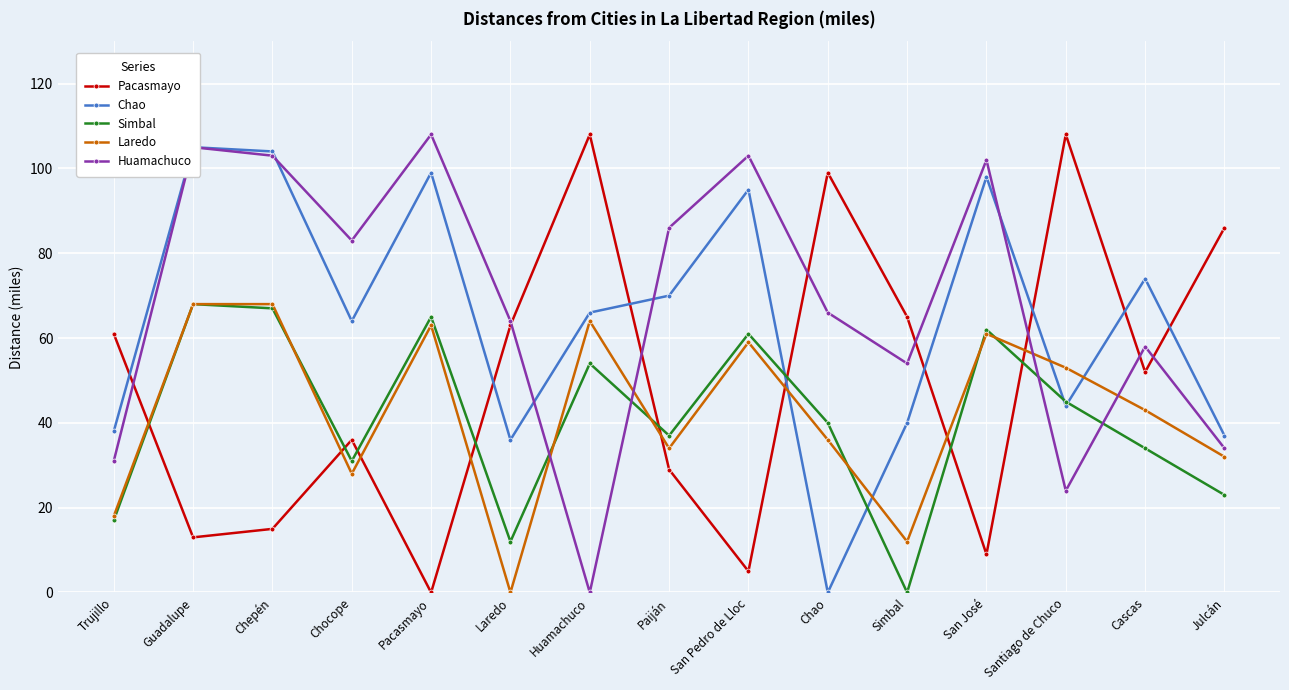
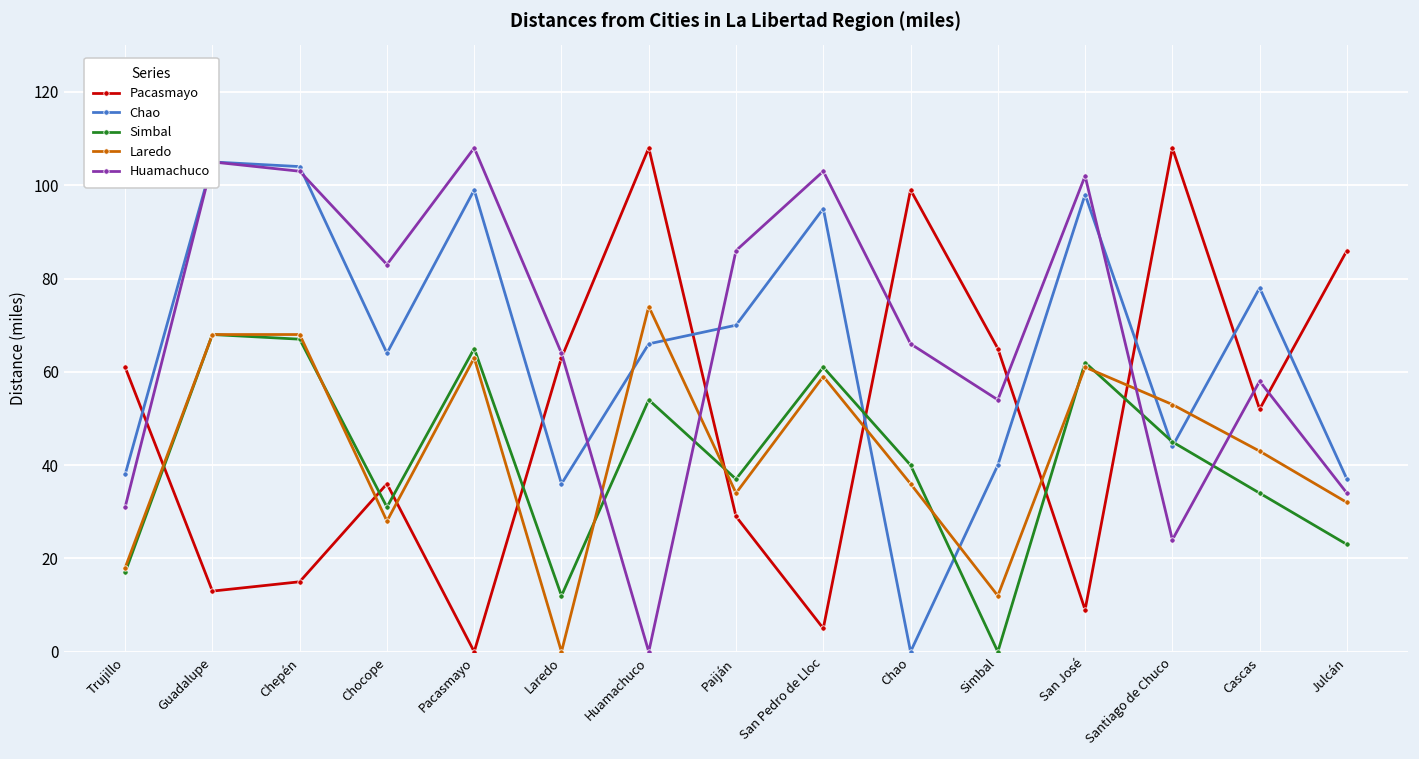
  {
    "Pacasmayo": {
      "Trujillo": 61,
      "Guadalupe": 13,
      "Chepén": 15,
      "Chocope": 36,
      "Pacasmayo": 0,
      "Laredo": 63,
      "Huamachuco": 108,
      "Paiján": 29,
      "San Pedro de Lloc": 5,
      "Chao": 99,
      "Simbal": 65,
      "San José": 9,
      "Santiago de Chuco": 108,
      "Cascas": 52,
      "Julcán": 86
    },
    "Chao": {
      "Trujillo": 38,
      "Chepén": 104,
      "Chocope": 64,
      "Pacasmayo": 99,
      "Laredo": 36,
      "Huamachuco": 66,
      "Paiján": 70,
      "San Pedro de Lloc": 95,
      "Chao": 0,
      "Simbal": 40,
      "San José": 98,
      "Santiago de Chuco": 44,
-     "Cascas": 74,
+     "Cascas": 78,
      "Julcán": 37
    },
    "Simbal": {
      "Trujillo": 17,
      "Chepén": 67,
      "Chocope": 31,
      "Pacasmayo": 65,
      "Laredo": 12,
      "Huamachuco": 54,
      "Paiján": 37,
      "San Pedro de Lloc": 61,
      "Chao": 40,
      "Simbal": 0,
      "San José": 62,
      "Santiago de Chuco": 45,
      "Cascas": 34,
      "Julcán": 23
    },
    "Laredo": {
      "Trujillo": 18,
      "Chepén": 68,
      "Chocope": 28,
      "Pacasmayo": 63,
      "Laredo": 0,
-     "Huamachuco": 64,
+     "Huamachuco": 74,
      "Paiján": 34,
      "San Pedro de Lloc": 59,
      "Chao": 36,
      "Simbal": 12,
      "San José": 61,
      "Santiago de Chuco": 53,
      "Cascas": 43,
      "Julcán": 32
    },
    "Huamachuco": {
      "Trujillo": 31,
      "Chepén": 103,
      "Chocope": 83,
      "Pacasmayo": 108,
      "Laredo": 64,
      "Huamachuco": 0,
      "Paiján": 86,
      "San Pedro de Lloc": 103,
      "Chao": 66,
      "Simbal": 54,
      "San José": 102,
      "Santiago de Chuco": 24,
      "Cascas": 58,
      "Julcán": 34
    }
  }
